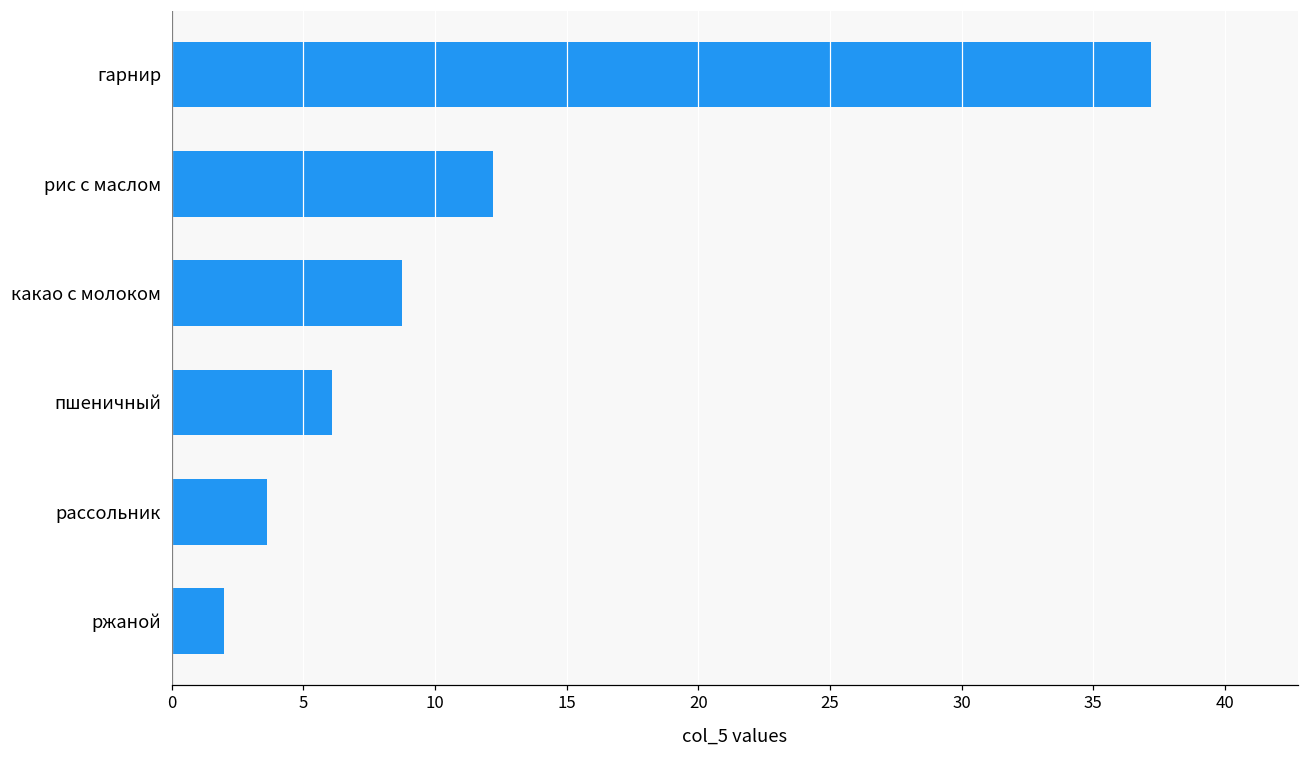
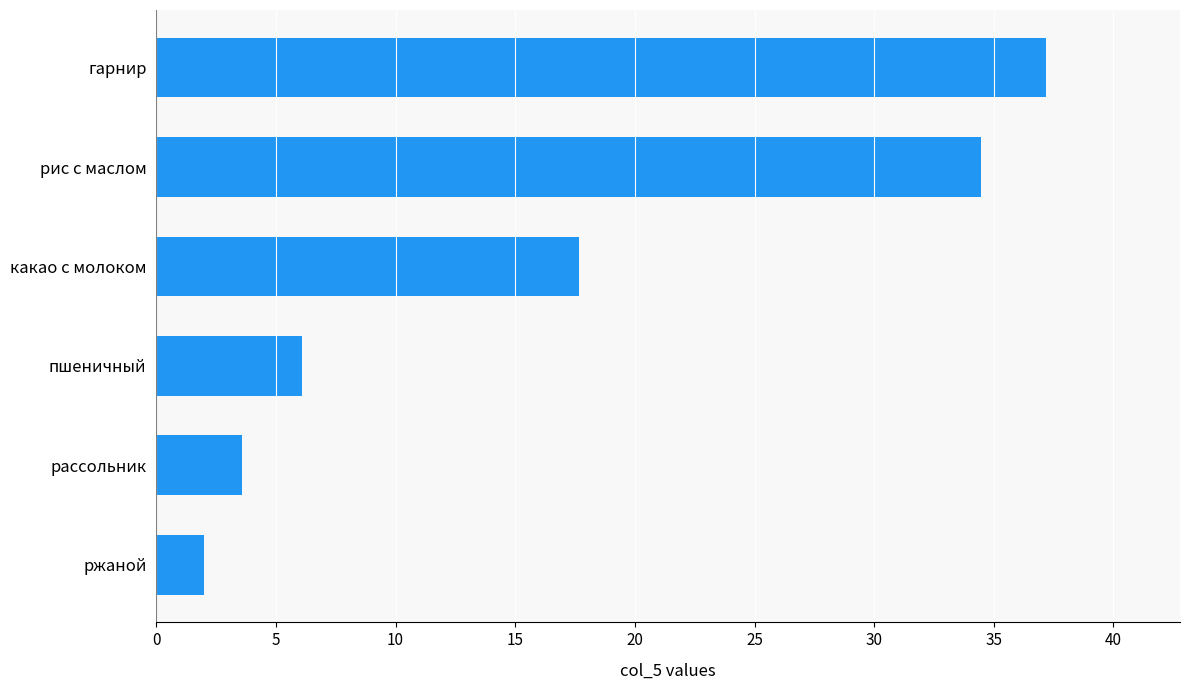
  {
    "гарнир": 37.2,
-   "рис с маслом": 12.2,
-   "какао с молоком": 8.7,
+   "рис с маслом": 34.5,
+   "какао с молоком": 17.7,
    "пшеничный": 6.1,
    "рассольник": 3.6,
    "ржаной": 2.0
  }
